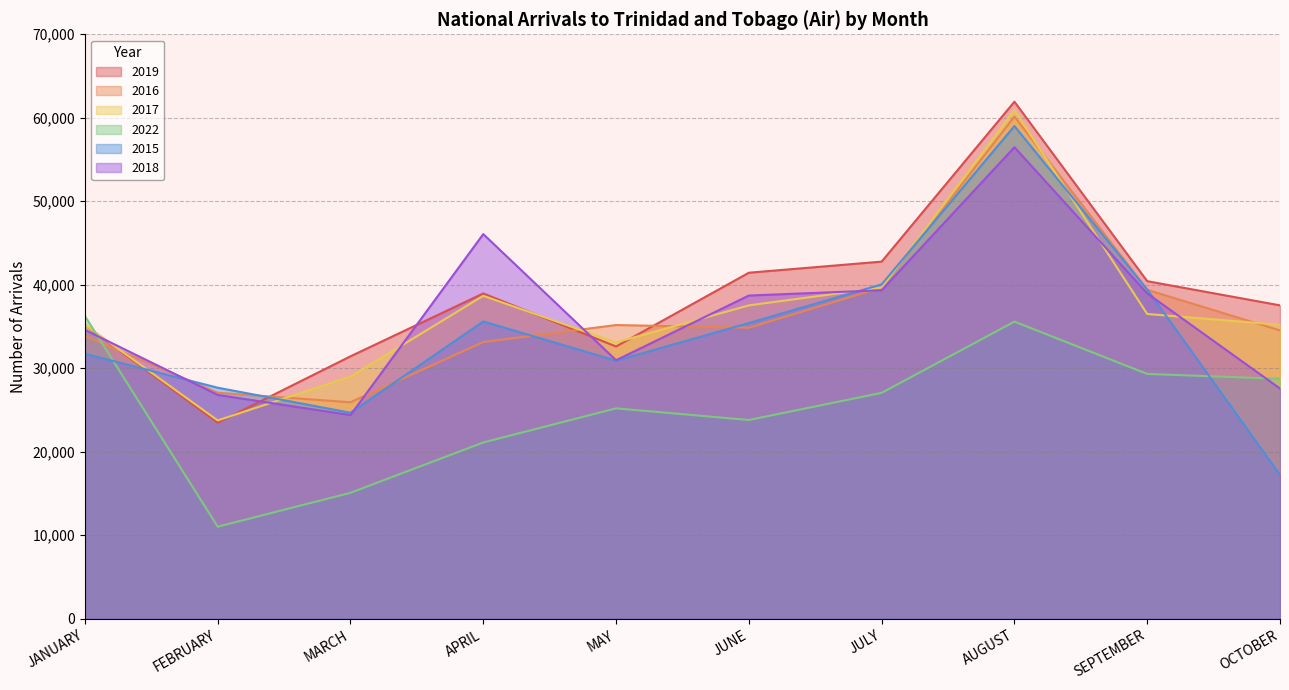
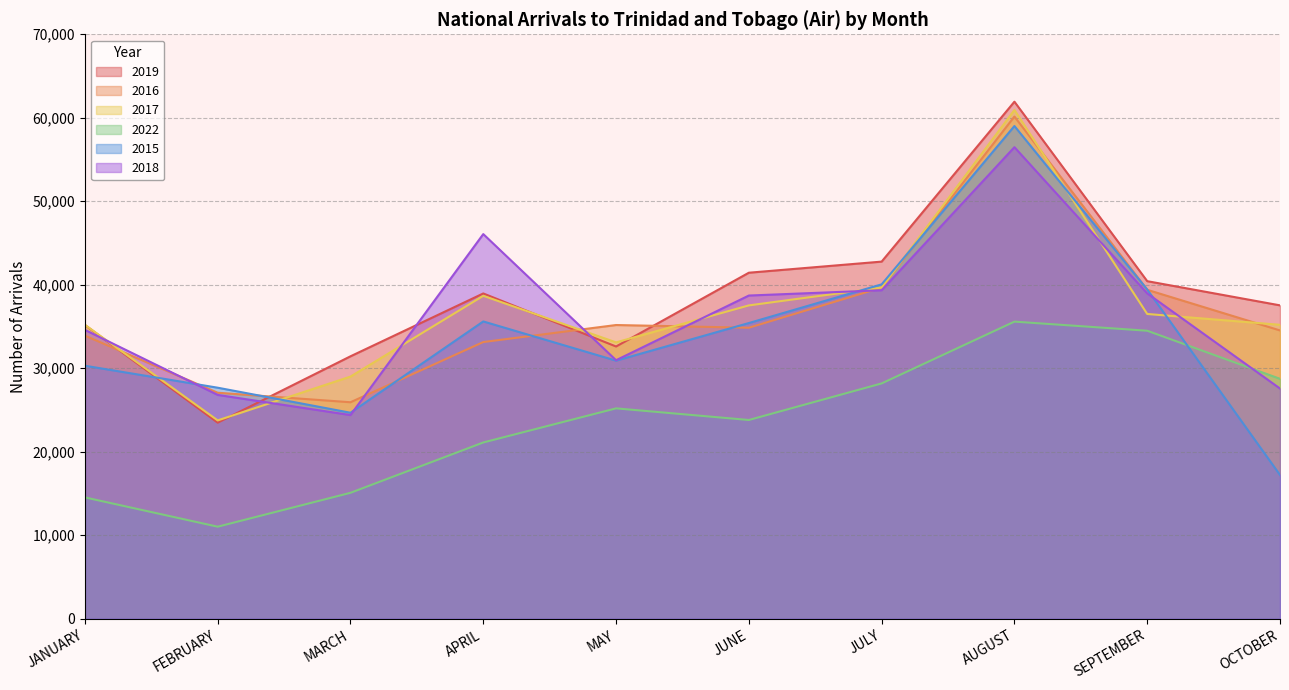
  {
    "2022": {
-     "JANUARY": "36,000",
+     "JANUARY": "15,000",
      "FEBRUARY": "11,000",
      "MARCH": "15,000",
      "APRIL": "21,000",
      "MAY": "25,000",
      "JUNE": "24,000",
-     "JULY": "27,000",
+     "JULY": "28,000",
      "AUGUST": "36,000",
-     "SEPTEMBER": "29,000",
+     "SEPTEMBER": "34,000",
      "OCTOBER": "29,000"
    },
    "2015": {
-     "JANUARY": "32,000",
+     "JANUARY": "30,000",
      "FEBRUARY": "28,000",
      "APRIL": "36,000",
      "JUNE": "35,000",
      "JULY": "40,000",
      "AUGUST": "59,000",
      "OCTOBER": "17,000"
    },
    "2018": {
      "JANUARY": "35,000",
      "APRIL": "46,000",
      "JUNE": "39,000",
      "JULY": "39,000",
      "AUGUST": "56,000",
      "SEPTEMBER": "39,000",
      "OCTOBER": "28,000"
    }
  }
